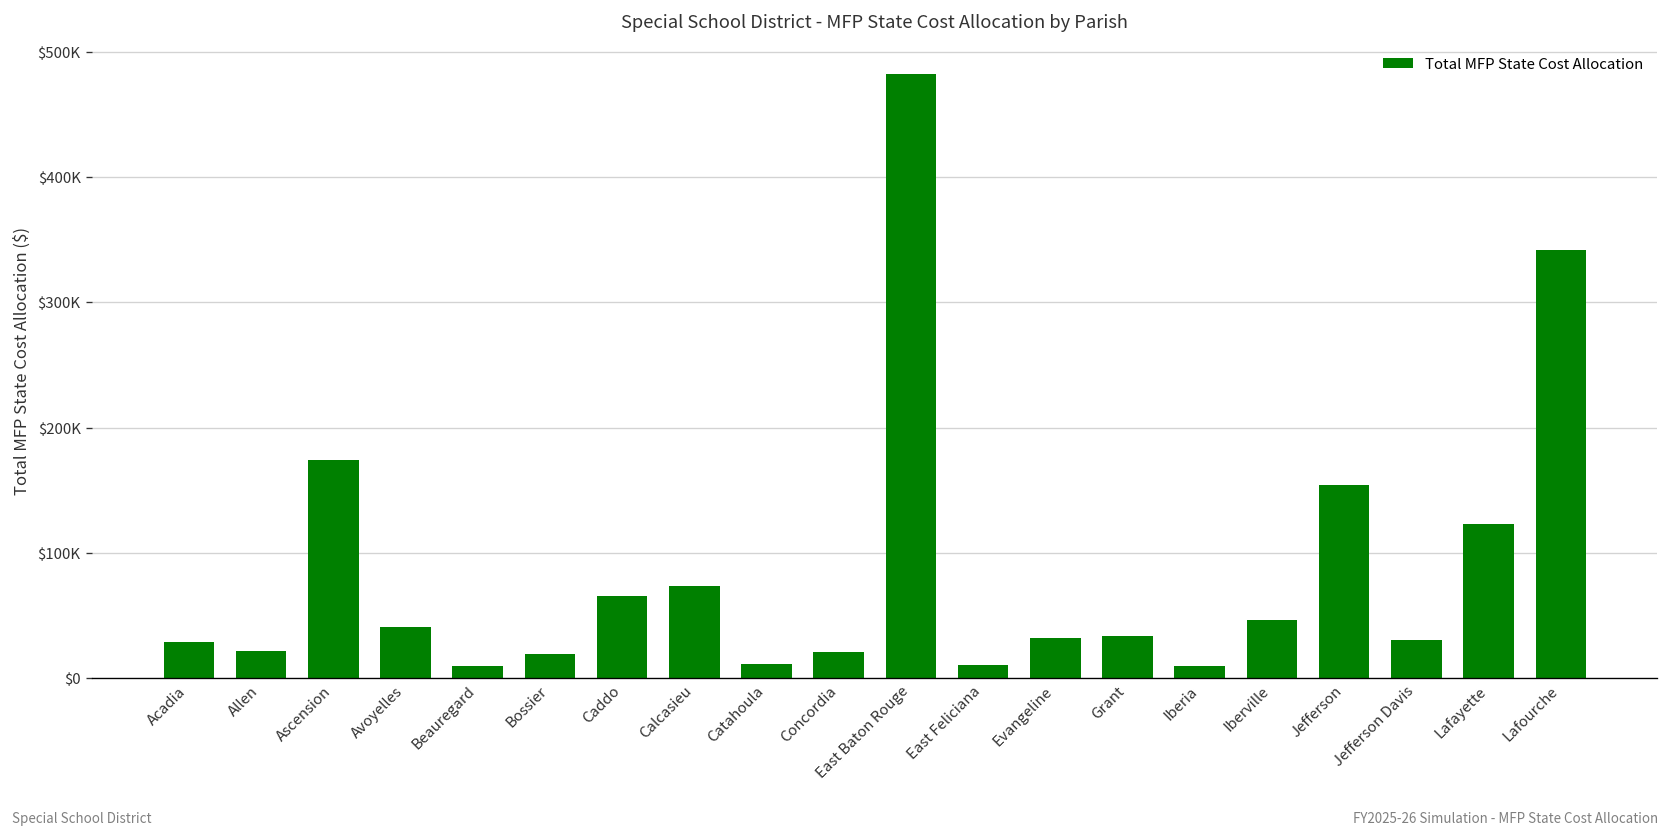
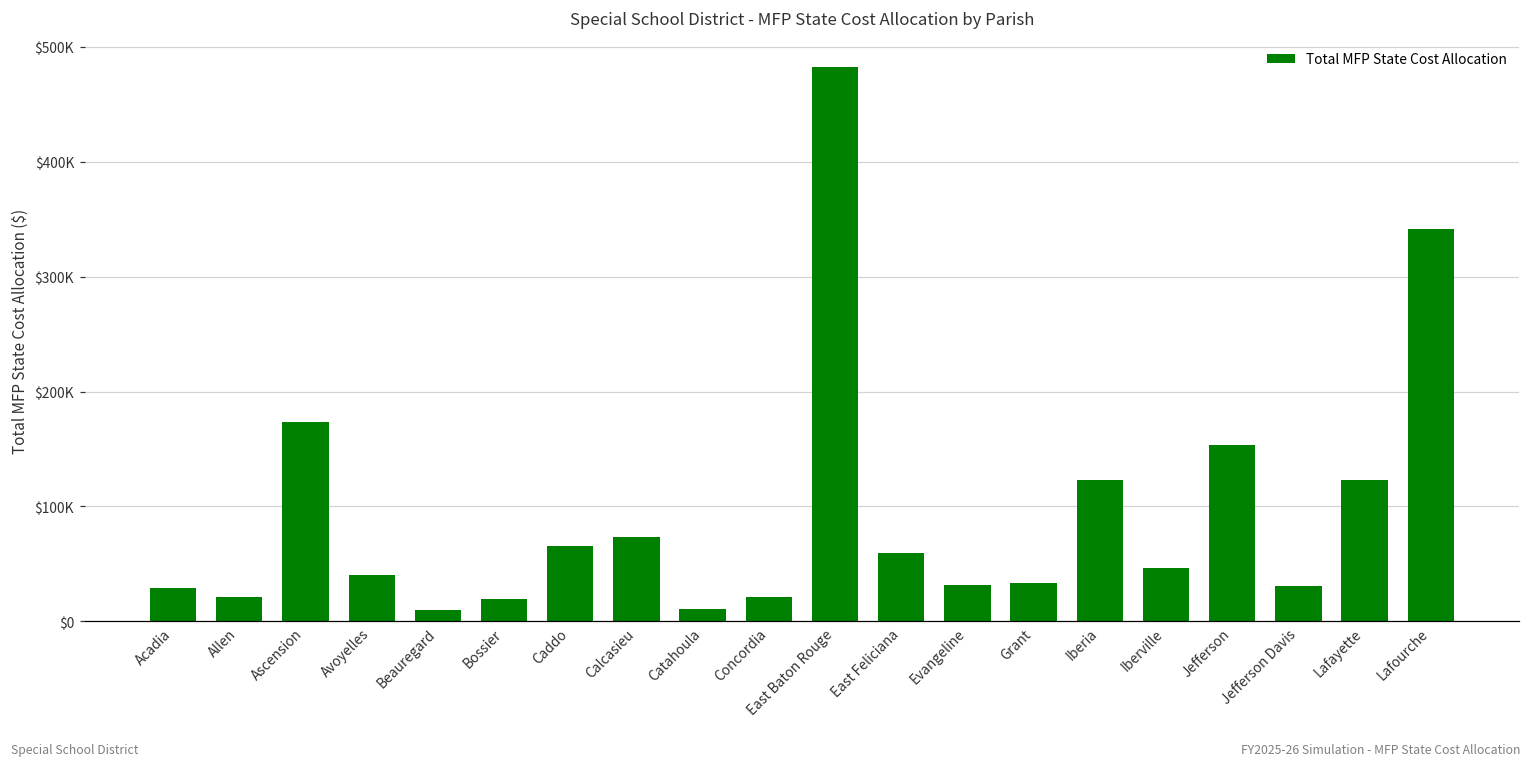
  {
    "Acadia": "$29000",
    "Allen": "$21000",
    "Ascension": "$174000",
    "Avoyelles": "$41000",
    "Beauregard": "$10000",
    "Bossier": "$19000",
    "Caddo": "$66000",
    "Calcasieu": "$73000",
    "Catahoula": "$11000",
    "Concordia": "$21000",
    "East Baton Rouge": "$482000",
-   "East Feliciana": "$10000",
+   "East Feliciana": "$60000",
    "Evangeline": "$32000",
    "Grant": "$34000",
-   "Iberia": "$10000",
+   "Iberia": "$123000",
    "Iberville": "$46000",
    "Jefferson": "$154000",
    "Jefferson Davis": "$31000",
    "Lafayette": "$123000",
    "Lafourche": "$342000"
  }
